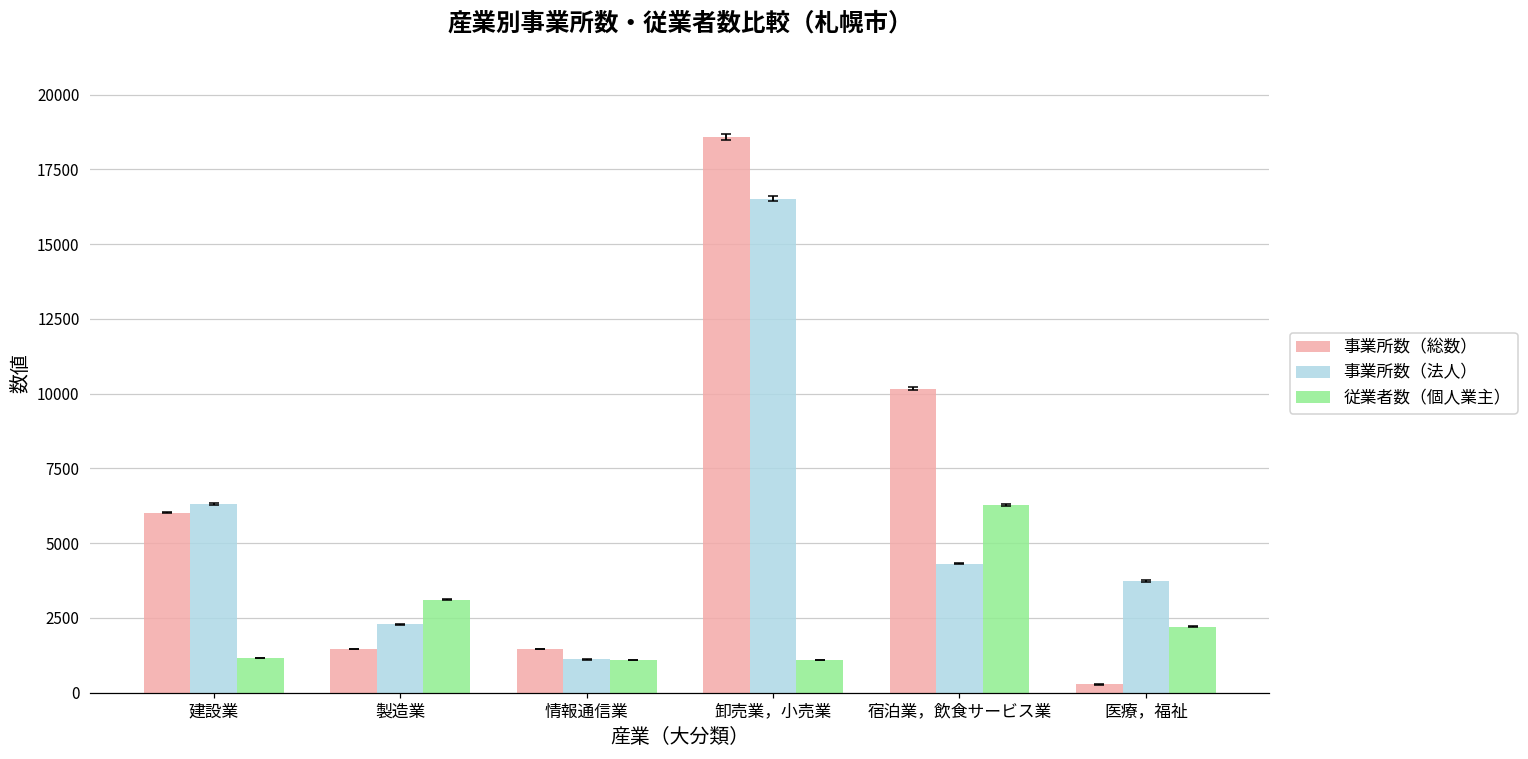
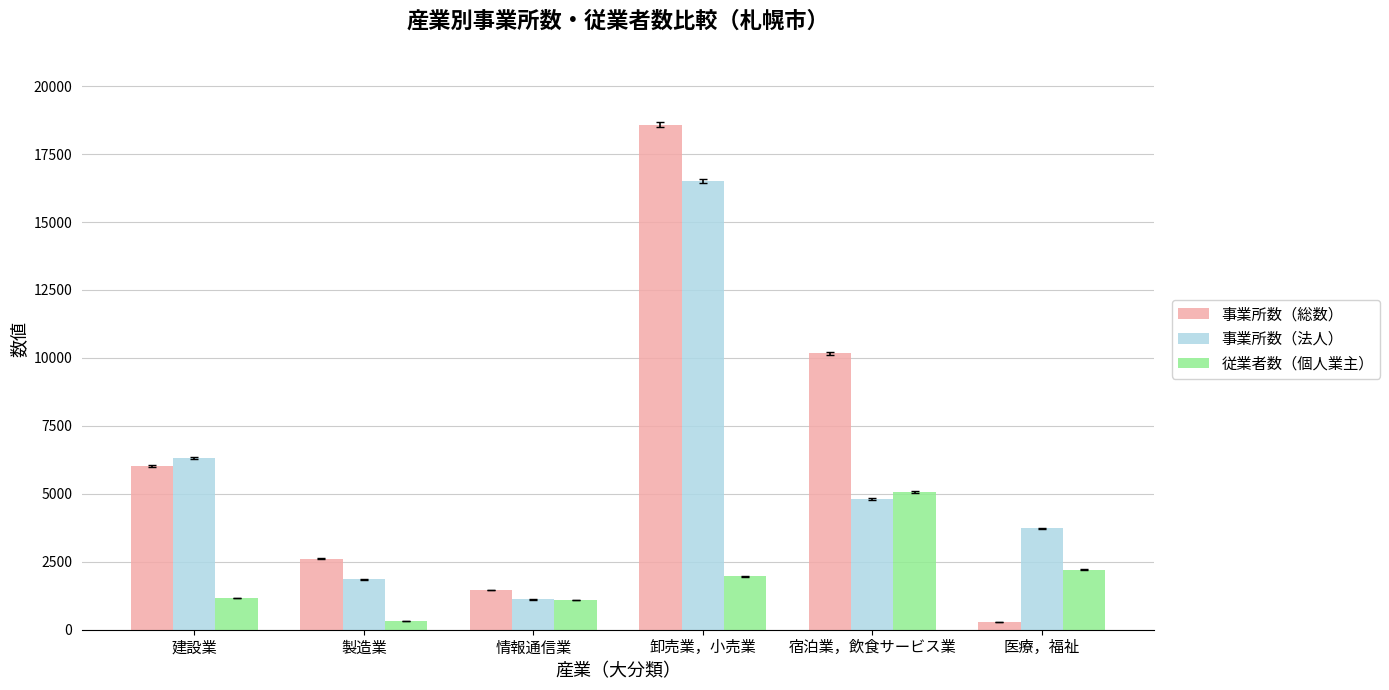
  {
    "事業所数（総数）": {
      "建設業": 6000,
-     "製造業": 1500,
+     "製造業": 2600,
      "情報通信業": 1500,
      "卸売業，小売業": 18600,
      "宿泊業，飲食サービス業": 10200,
      "医療，福祉": 300
    },
    "事業所数（法人）": {
      "建設業": 6300,
-     "製造業": 2300,
+     "製造業": 1800,
      "情報通信業": 1100,
      "卸売業，小売業": 16500,
-     "宿泊業，飲食サービス業": 4300,
+     "宿泊業，飲食サービス業": 4800,
      "医療，福祉": 3700
    },
    "従業者数（個人業主）": {
      "建設業": 1200,
-     "製造業": 3100,
+     "製造業": 300,
      "情報通信業": 1100,
-     "卸売業，小売業": 1100,
-     "宿泊業，飲食サービス業": 6300,
+     "卸売業，小売業": 2000,
+     "宿泊業，飲食サービス業": 5100,
      "医療，福祉": 2200
    }
  }
